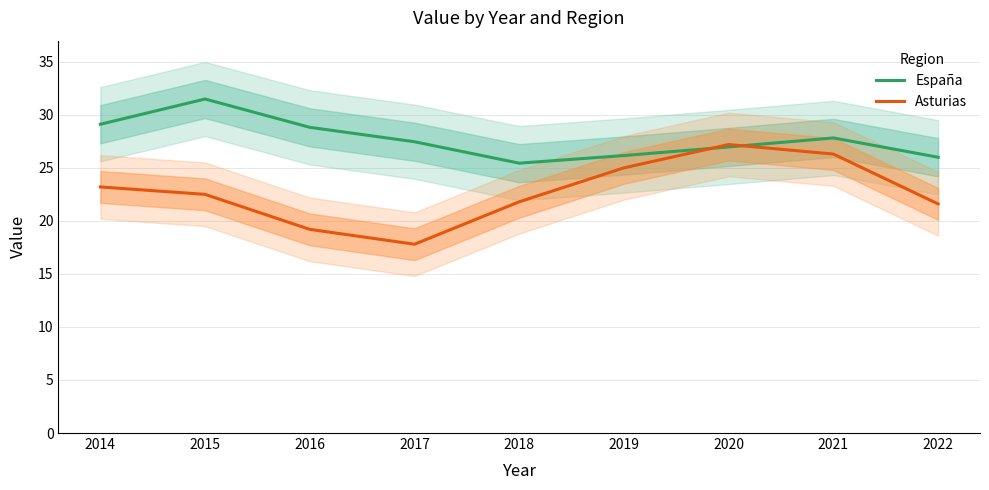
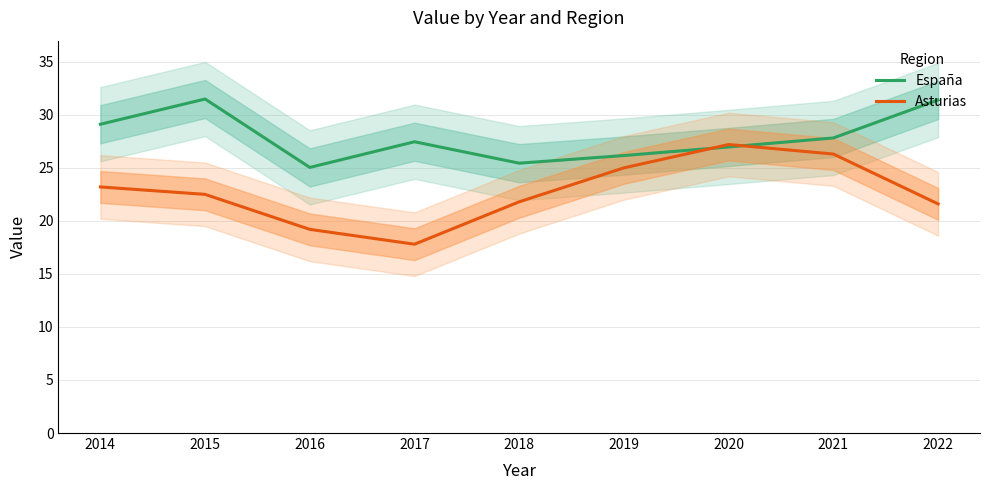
  {
    "España": {
      "2014": 29.1,
      "2015": 31.5,
-     "2016": 28.8,
+     "2016": 25.0,
      "2017": 27.5,
      "2018": 25.4,
      "2019": 26.2,
-     "2022": 26.0
+     "2022": 31.4
    },
    "Asturias": {
      "2014": 23.2,
      "2015": 22.5,
      "2016": 19.2,
      "2017": 17.8,
      "2018": 21.8,
      "2019": 25.0,
      "2021": 26.3,
      "2022": 21.6
    }
  }
